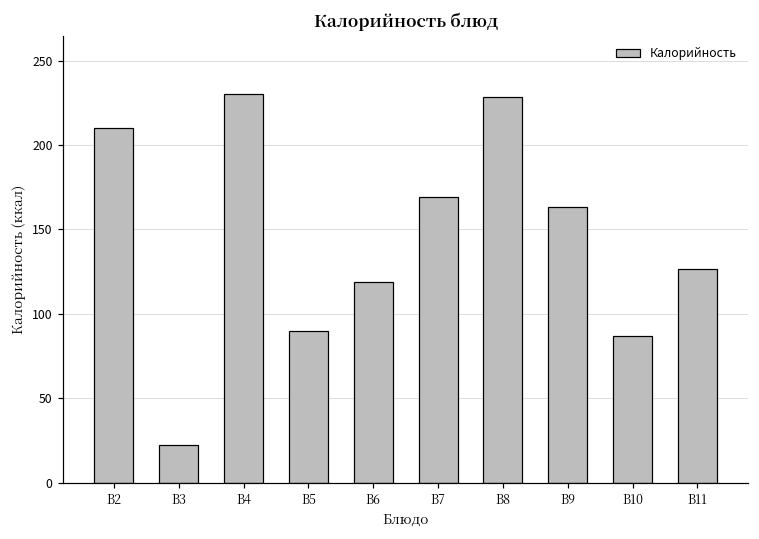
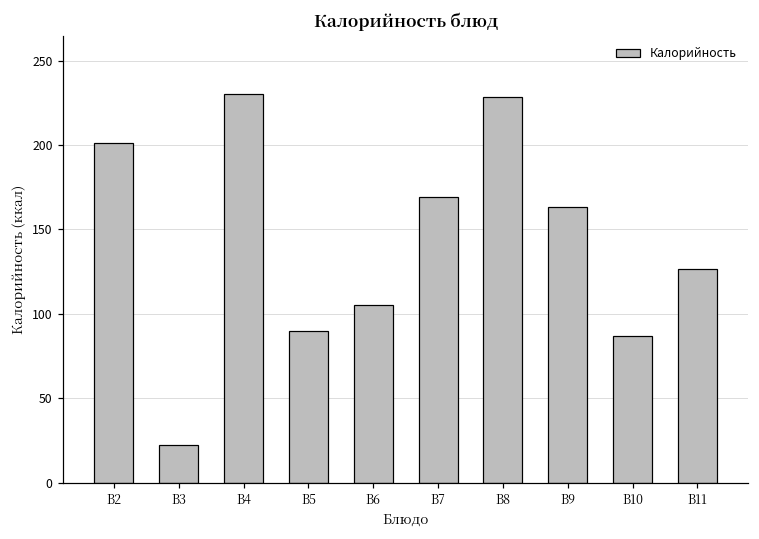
  {
-   "B2": 210,
+   "B2": 201,
    "B3": 22,
    "B4": 230,
    "B5": 90,
-   "B6": 119,
+   "B6": 105,
    "B7": 169,
    "B8": 229,
    "B9": 163,
    "B10": 87,
    "B11": 127
  }
